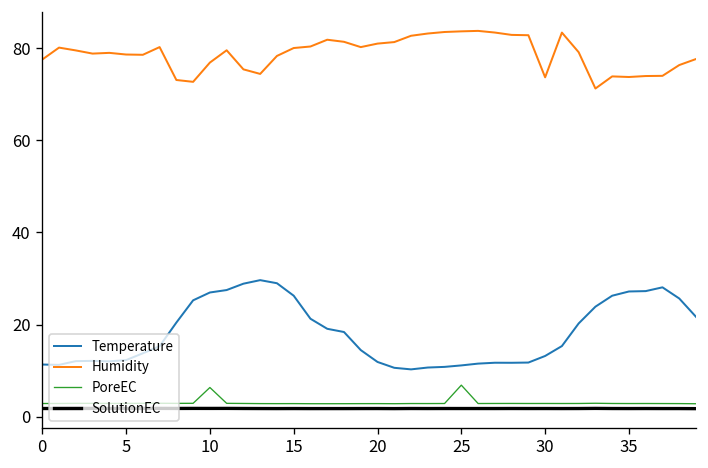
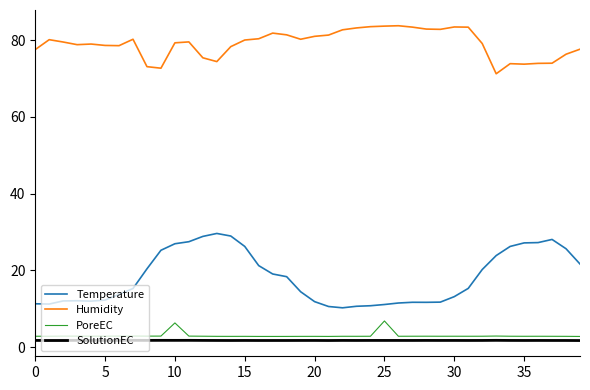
  {
    "Temperature": {
      "0": 11,
      "10": 27,
      "15": 26,
      "20": 12,
      "25": 11,
      "30": 13,
      "35": 27
    },
    "Humidity": {
      "0": 78,
      "5": 79,
-     "10": 77,
+     "10": 79,
      "15": 80,
      "20": 81,
      "25": 84,
-     "30": 74,
+     "30": 83,
      "35": 74
    },
    "PoreEC": {
      "0": 3,
      "10": 6,
      "15": 3,
      "20": 3,
      "25": 7,
      "30": 3,
      "35": 3
    },
    "SolutionEC": {
      "0": 2,
      "10": 2,
      "15": 2,
      "20": 2,
      "25": 2,
      "30": 2,
      "35": 2
    }
  }
